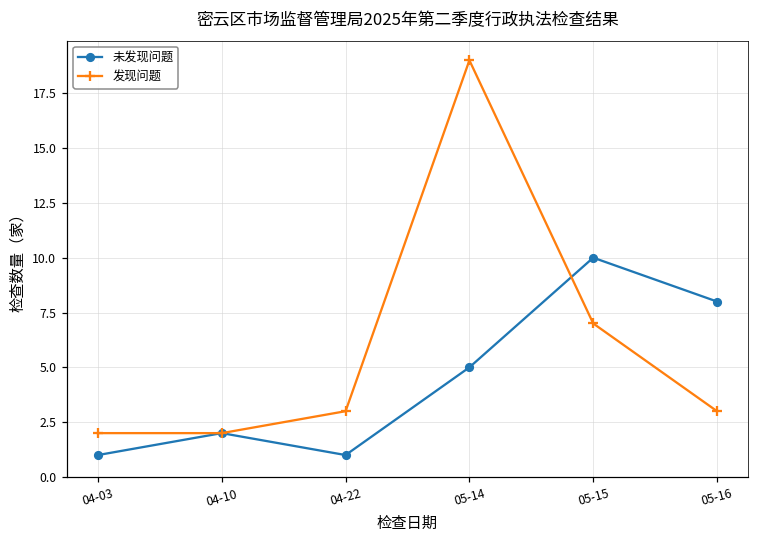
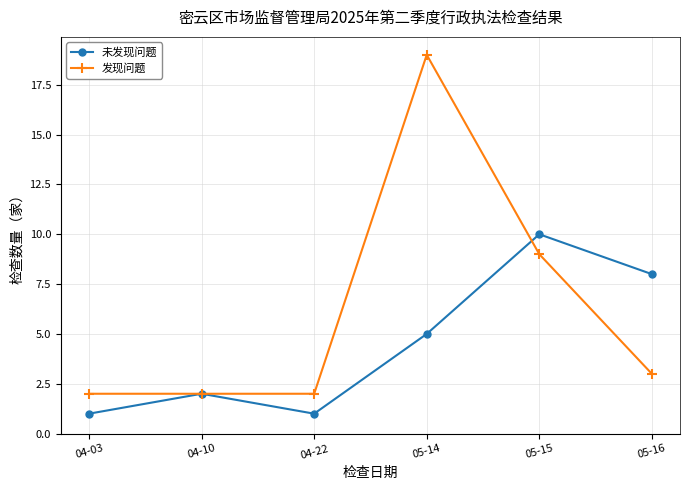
  {
    "未发现问题": {
      "04-03": 1,
      "04-22": 1,
      "05-14": 5,
      "05-15": 10,
      "05-16": 8
    },
    "发现问题": {
      "04-03": 2,
-     "04-22": 3,
+     "04-22": 2,
      "05-14": 19,
-     "05-15": 7,
+     "05-15": 9,
      "05-16": 3
    }
  }
